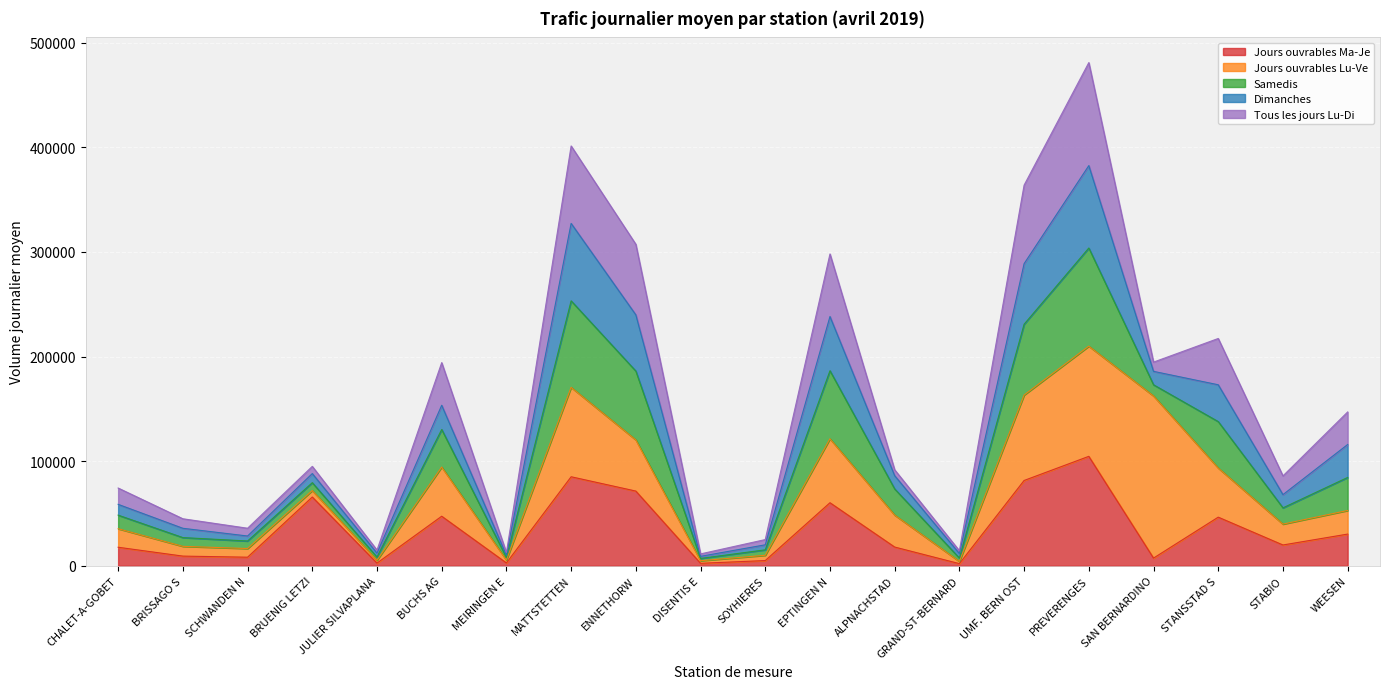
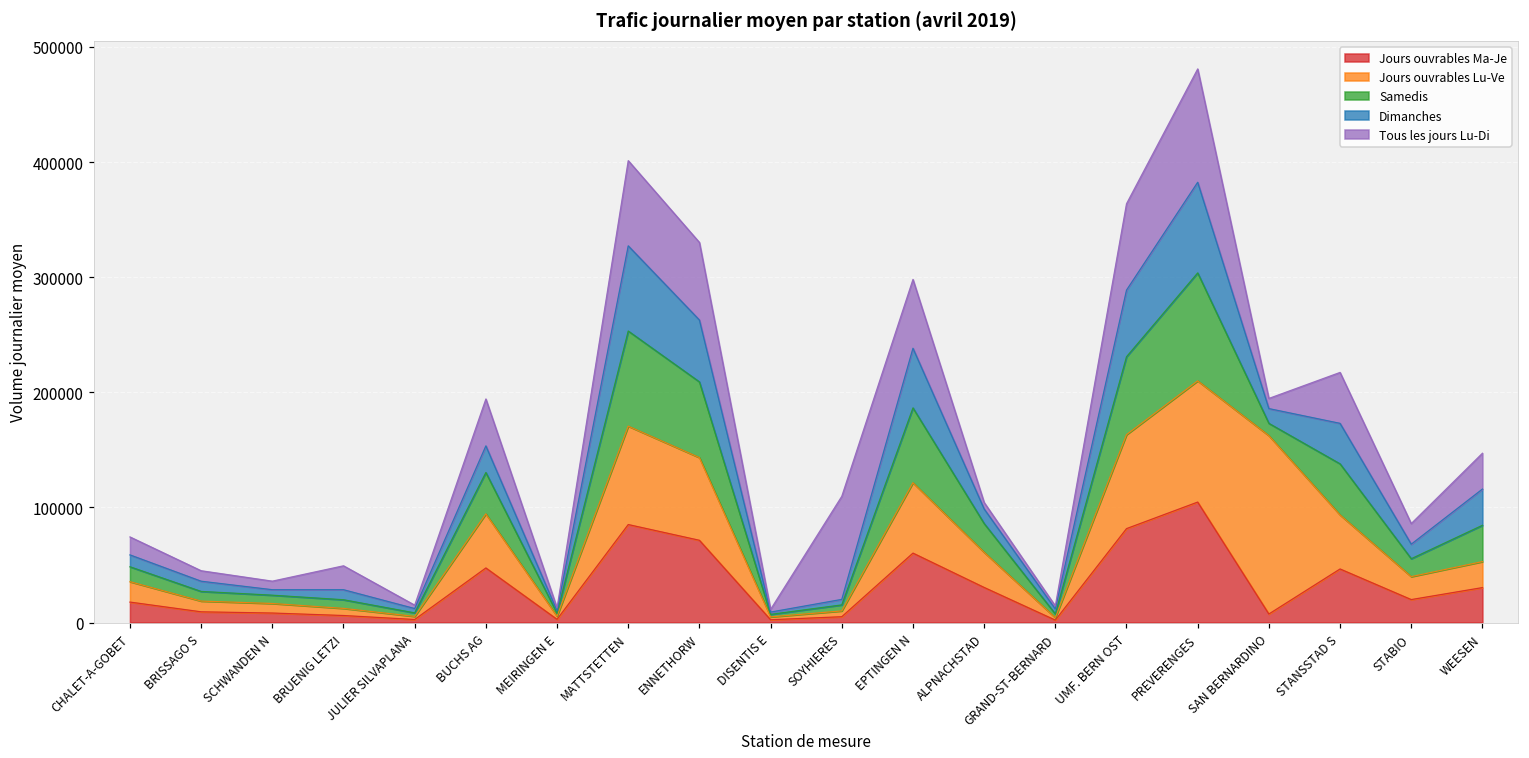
  {
    "Jours ouvrables Ma-Je": {
      "CHALET-A-GOBET": 18000,
      "BRISSAGO S": 9000,
      "SCHWANDEN N": 8000,
-     "BRUENIG LETZI": 66000,
+     "BRUENIG LETZI": 6000,
      "JULIER SILVAPLANA": 3000,
      "BUCHS AG": 47000,
      "MEIRINGEN E": 3000,
      "MATTSTETTEN": 85000,
      "ENNETHORW": 71000,
      "DISENTIS E": 2000,
      "SOYHIERES": 5000,
      "EPTINGEN N": 60000,
-     "ALPNACHSTAD": 18000,
+     "ALPNACHSTAD": 30000,
      "UMF. BERN OST": 82000,
      "PREVERENGES": 105000,
      "SAN BERNARDINO": 7000,
      "STANSSTAD S": 47000,
      "STABIO": 20000,
      "WEESEN": 30000
    },
    "Jours ouvrables Lu-Ve": {
      "CHALET-A-GOBET": 18000,
      "BRISSAGO S": 9000,
      "SCHWANDEN N": 8000,
      "BRUENIG LETZI": 6000,
      "JULIER SILVAPLANA": 3000,
      "BUCHS AG": 47000,
      "MEIRINGEN E": 3000,
      "MATTSTETTEN": 85000,
-     "ENNETHORW": 49000,
+     "ENNETHORW": 72000,
      "SOYHIERES": 5000,
      "EPTINGEN N": 61000,
      "ALPNACHSTAD": 31000,
      "UMF. BERN OST": 82000,
      "PREVERENGES": 105000,
      "SAN BERNARDINO": 155000,
      "STANSSTAD S": 47000,
      "STABIO": 20000,
      "WEESEN": 23000
    },
    "Samedis": {
      "CHALET-A-GOBET": 13000,
      "BRISSAGO S": 8000,
      "SCHWANDEN N": 7000,
      "BRUENIG LETZI": 8000,
      "JULIER SILVAPLANA": 3000,
      "BUCHS AG": 36000,
      "MATTSTETTEN": 83000,
      "ENNETHORW": 66000,
      "SOYHIERES": 5000,
      "EPTINGEN N": 65000,
      "ALPNACHSTAD": 25000,
      "GRAND-ST-BERNARD": 3000,
      "UMF. BERN OST": 68000,
      "PREVERENGES": 94000,
      "SAN BERNARDINO": 11000,
      "STANSSTAD S": 44000,
      "STABIO": 16000,
      "WEESEN": 32000
    },
    "Dimanches": {
      "CHALET-A-GOBET": 10000,
      "BRISSAGO S": 9000,
      "SCHWANDEN N": 5000,
      "BRUENIG LETZI": 9000,
      "JULIER SILVAPLANA": 4000,
      "BUCHS AG": 23000,
      "MATTSTETTEN": 74000,
      "ENNETHORW": 54000,
      "SOYHIERES": 5000,
      "EPTINGEN N": 52000,
      "ALPNACHSTAD": 13000,
      "GRAND-ST-BERNARD": 4000,
      "UMF. BERN OST": 58000,
      "PREVERENGES": 79000,
      "SAN BERNARDINO": 13000,
      "STANSSTAD S": 35000,
      "STABIO": 13000,
      "WEESEN": 31000
    },
    "Tous les jours Lu-Di": {
      "CHALET-A-GOBET": 16000,
      "BRISSAGO S": 9000,
      "SCHWANDEN N": 7000,
-     "BRUENIG LETZI": 7000,
+     "BRUENIG LETZI": 21000,
      "JULIER SILVAPLANA": 3000,
      "BUCHS AG": 41000,
      "MEIRINGEN E": 3000,
      "MATTSTETTEN": 74000,
      "ENNETHORW": 67000,
-     "SOYHIERES": 5000,
+     "SOYHIERES": 90000,
      "EPTINGEN N": 60000,
      "ALPNACHSTAD": 6000,
      "GRAND-ST-BERNARD": 3000,
      "UMF. BERN OST": 75000,
      "PREVERENGES": 98000,
      "SAN BERNARDINO": 9000,
      "STANSSTAD S": 44000,
      "STABIO": 18000,
      "WEESEN": 31000
    }
  }
